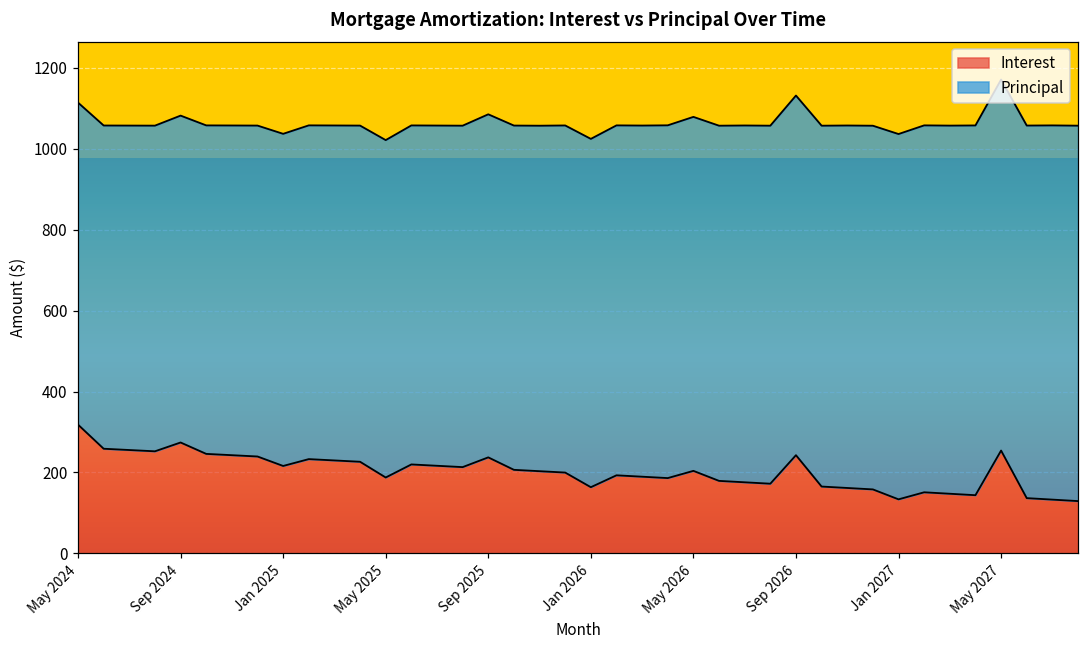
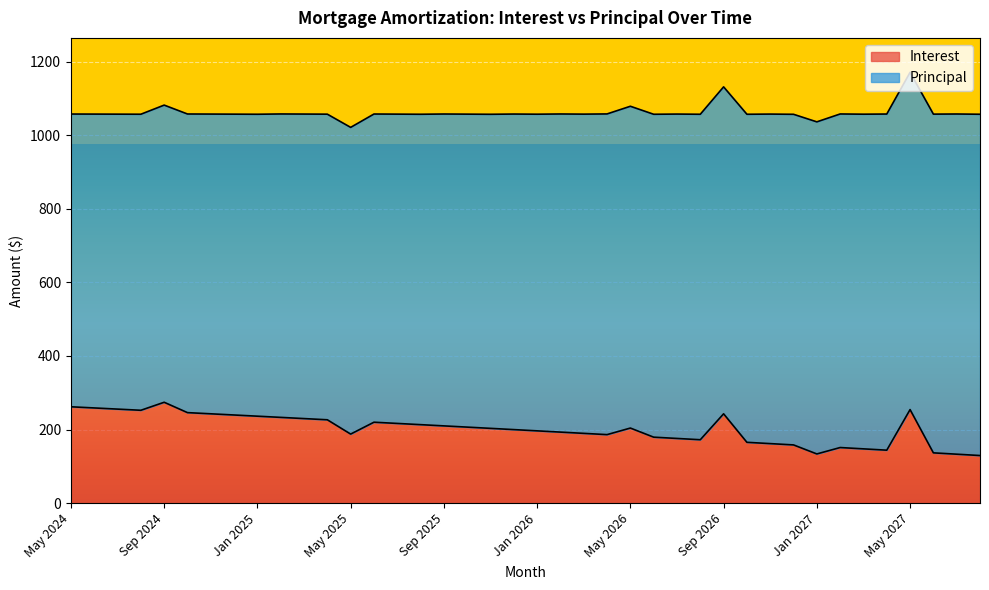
  {
    "Interest": {
-     "May 2024": 320,
+     "May 2024": 260,
      "Sep 2024": 270,
-     "Jan 2025": 220,
+     "Jan 2025": 240,
      "May 2025": 190,
-     "Sep 2025": 240,
-     "Jan 2026": 160,
+     "Sep 2025": 210,
+     "Jan 2026": 200,
      "May 2026": 200,
      "Sep 2026": 240,
      "Jan 2027": 130,
      "May 2027": 250
    },
    "Principal": {
      "May 2024": 800,
      "Sep 2024": 810,
      "Jan 2025": 820,
      "May 2025": 830,
      "Sep 2025": 850,
      "Jan 2026": 860,
      "May 2026": 880,
      "Sep 2026": 890,
      "Jan 2027": 900
    }
  }
